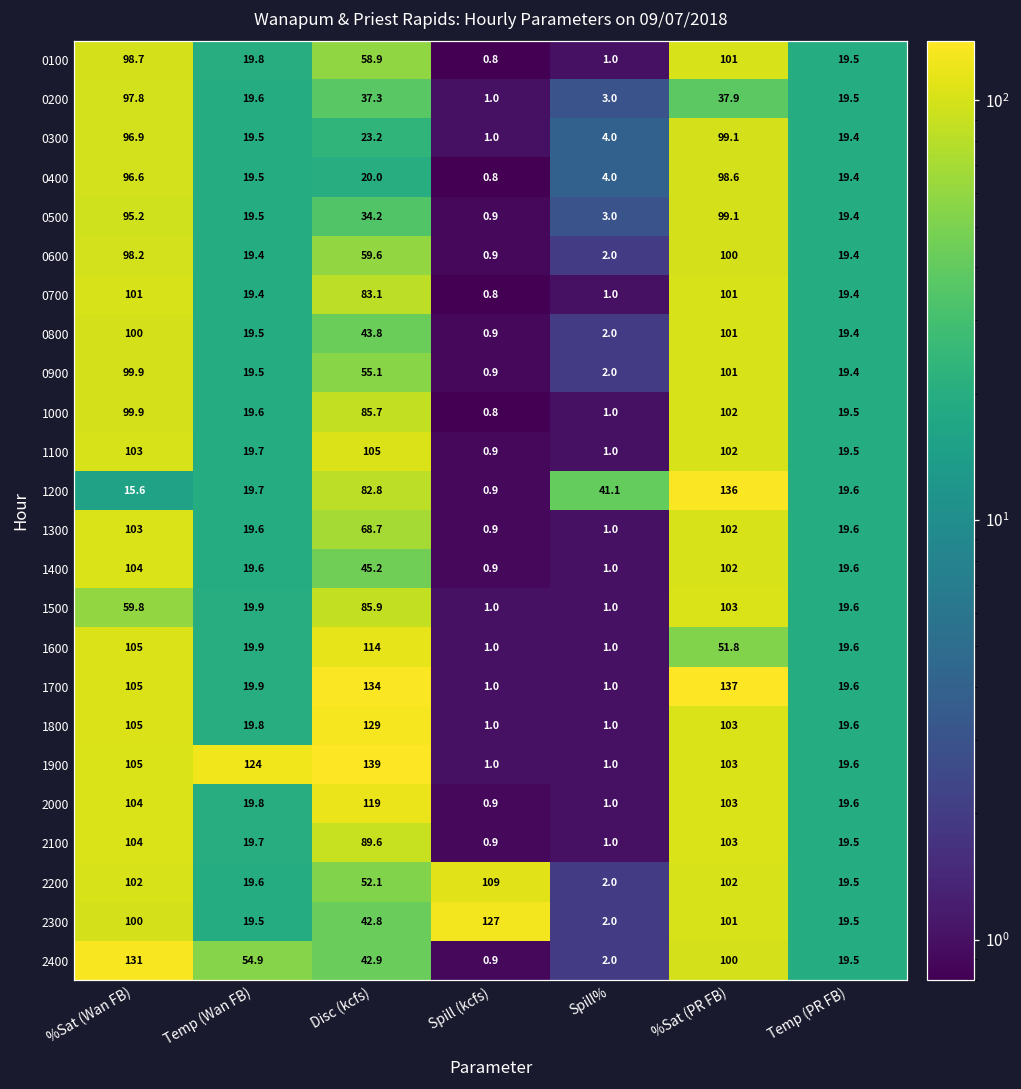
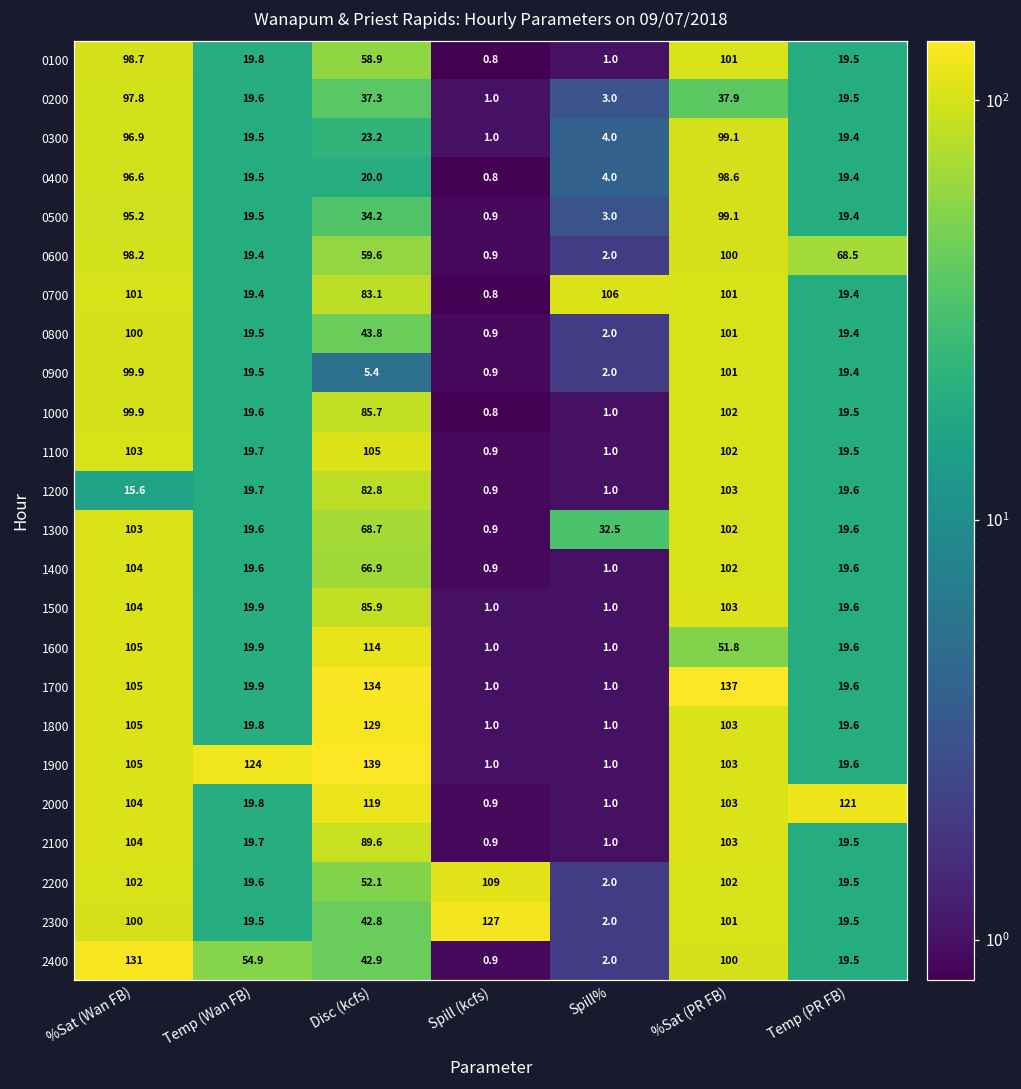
  {
    "0100": {
      "%Sat (Wan FB)": 98.7,
      "Temp (Wan FB)": 19.8,
      "Disc (kcfs)": 58.9,
      "Spill (kcfs)": 0.8,
      "Spill%": 1.0,
      "%Sat (PR FB)": 101,
      "Temp (PR FB)": 19.5
    },
    "0200": {
      "%Sat (Wan FB)": 97.8,
      "Temp (Wan FB)": 19.6,
      "Disc (kcfs)": 37.3,
      "Spill (kcfs)": 1.0,
      "Spill%": 3.0,
      "%Sat (PR FB)": 37.9,
      "Temp (PR FB)": 19.5
    },
    "0300": {
      "%Sat (Wan FB)": 96.9,
      "Temp (Wan FB)": 19.5,
      "Disc (kcfs)": 23.2,
      "Spill (kcfs)": 1.0,
      "Spill%": 4.0,
      "%Sat (PR FB)": 99.1,
      "Temp (PR FB)": 19.4
    },
    "0400": {
      "%Sat (Wan FB)": 96.6,
      "Temp (Wan FB)": 19.5,
      "Disc (kcfs)": 20.0,
      "Spill (kcfs)": 0.8,
      "Spill%": 4.0,
      "%Sat (PR FB)": 98.6,
      "Temp (PR FB)": 19.4
    },
    "0500": {
      "%Sat (Wan FB)": 95.2,
      "Temp (Wan FB)": 19.5,
      "Disc (kcfs)": 34.2,
      "Spill (kcfs)": 0.9,
      "Spill%": 3.0,
      "%Sat (PR FB)": 99.1,
      "Temp (PR FB)": 19.4
    },
    "0600": {
      "%Sat (Wan FB)": 98.2,
      "Temp (Wan FB)": 19.4,
      "Disc (kcfs)": 59.6,
      "Spill (kcfs)": 0.9,
      "Spill%": 2.0,
      "%Sat (PR FB)": 100,
-     "Temp (PR FB)": 19.4
+     "Temp (PR FB)": 68.5
    },
    "0700": {
      "%Sat (Wan FB)": 101,
      "Temp (Wan FB)": 19.4,
      "Disc (kcfs)": 83.1,
      "Spill (kcfs)": 0.8,
-     "Spill%": 1.0,
+     "Spill%": 106,
      "%Sat (PR FB)": 101,
      "Temp (PR FB)": 19.4
    },
    "0800": {
      "%Sat (Wan FB)": 100,
      "Temp (Wan FB)": 19.5,
      "Disc (kcfs)": 43.8,
      "Spill (kcfs)": 0.9,
      "Spill%": 2.0,
      "%Sat (PR FB)": 101,
      "Temp (PR FB)": 19.4
    },
    "0900": {
      "%Sat (Wan FB)": 99.9,
      "Temp (Wan FB)": 19.5,
-     "Disc (kcfs)": 55.1,
+     "Disc (kcfs)": 5.4,
      "Spill (kcfs)": 0.9,
      "Spill%": 2.0,
      "%Sat (PR FB)": 101,
      "Temp (PR FB)": 19.4
    },
    "1000": {
      "%Sat (Wan FB)": 99.9,
      "Temp (Wan FB)": 19.6,
      "Disc (kcfs)": 85.7,
      "Spill (kcfs)": 0.8,
      "Spill%": 1.0,
      "%Sat (PR FB)": 102,
      "Temp (PR FB)": 19.5
    },
    "1100": {
      "%Sat (Wan FB)": 103,
      "Temp (Wan FB)": 19.7,
      "Disc (kcfs)": 105,
      "Spill (kcfs)": 0.9,
      "Spill%": 1.0,
      "%Sat (PR FB)": 102,
      "Temp (PR FB)": 19.5
    },
    "1200": {
      "%Sat (Wan FB)": 15.6,
      "Temp (Wan FB)": 19.7,
      "Disc (kcfs)": 82.8,
      "Spill (kcfs)": 0.9,
-     "Spill%": 41.1,
-     "%Sat (PR FB)": 136,
+     "Spill%": 1.0,
+     "%Sat (PR FB)": 103,
      "Temp (PR FB)": 19.6
    },
    "1300": {
      "%Sat (Wan FB)": 103,
      "Temp (Wan FB)": 19.6,
      "Disc (kcfs)": 68.7,
      "Spill (kcfs)": 0.9,
-     "Spill%": 1.0,
+     "Spill%": 32.5,
      "%Sat (PR FB)": 102,
      "Temp (PR FB)": 19.6
    },
    "1400": {
      "%Sat (Wan FB)": 104,
      "Temp (Wan FB)": 19.6,
-     "Disc (kcfs)": 45.2,
+     "Disc (kcfs)": 66.9,
      "Spill (kcfs)": 0.9,
      "Spill%": 1.0,
      "%Sat (PR FB)": 102,
      "Temp (PR FB)": 19.6
    },
    "1500": {
-     "%Sat (Wan FB)": 59.8,
+     "%Sat (Wan FB)": 104,
      "Temp (Wan FB)": 19.9,
      "Disc (kcfs)": 85.9,
      "Spill (kcfs)": 1.0,
      "Spill%": 1.0,
      "%Sat (PR FB)": 103,
      "Temp (PR FB)": 19.6
    },
    "1600": {
      "%Sat (Wan FB)": 105,
      "Temp (Wan FB)": 19.9,
      "Disc (kcfs)": 114,
      "Spill (kcfs)": 1.0,
      "Spill%": 1.0,
      "%Sat (PR FB)": 51.8,
      "Temp (PR FB)": 19.6
    },
    "1700": {
      "%Sat (Wan FB)": 105,
      "Temp (Wan FB)": 19.9,
      "Disc (kcfs)": 134,
      "Spill (kcfs)": 1.0,
      "Spill%": 1.0,
      "%Sat (PR FB)": 137,
      "Temp (PR FB)": 19.6
    },
    "1800": {
      "%Sat (Wan FB)": 105,
      "Temp (Wan FB)": 19.8,
      "Disc (kcfs)": 129,
      "Spill (kcfs)": 1.0,
      "Spill%": 1.0,
      "%Sat (PR FB)": 103,
      "Temp (PR FB)": 19.6
    },
    "1900": {
      "%Sat (Wan FB)": 105,
      "Temp (Wan FB)": 124,
      "Disc (kcfs)": 139,
      "Spill (kcfs)": 1.0,
      "Spill%": 1.0,
      "%Sat (PR FB)": 103,
      "Temp (PR FB)": 19.6
    },
    "2000": {
      "%Sat (Wan FB)": 104,
      "Temp (Wan FB)": 19.8,
      "Disc (kcfs)": 119,
      "Spill (kcfs)": 0.9,
      "Spill%": 1.0,
      "%Sat (PR FB)": 103,
-     "Temp (PR FB)": 19.6
+     "Temp (PR FB)": 121
    },
    "2100": {
      "%Sat (Wan FB)": 104,
      "Temp (Wan FB)": 19.7,
      "Disc (kcfs)": 89.6,
      "Spill (kcfs)": 0.9,
      "Spill%": 1.0,
      "%Sat (PR FB)": 103,
      "Temp (PR FB)": 19.5
    },
    "2200": {
      "%Sat (Wan FB)": 102,
      "Temp (Wan FB)": 19.6,
      "Disc (kcfs)": 52.1,
      "Spill (kcfs)": 109,
      "Spill%": 2.0,
      "%Sat (PR FB)": 102,
      "Temp (PR FB)": 19.5
    },
    "2300": {
      "%Sat (Wan FB)": 100,
      "Temp (Wan FB)": 19.5,
      "Disc (kcfs)": 42.8,
      "Spill (kcfs)": 127,
      "Spill%": 2.0,
      "%Sat (PR FB)": 101,
      "Temp (PR FB)": 19.5
    },
    "2400": {
      "%Sat (Wan FB)": 131,
      "Temp (Wan FB)": 54.9,
      "Disc (kcfs)": 42.9,
      "Spill (kcfs)": 0.9,
      "Spill%": 2.0,
      "%Sat (PR FB)": 100,
      "Temp (PR FB)": 19.5
    }
  }
